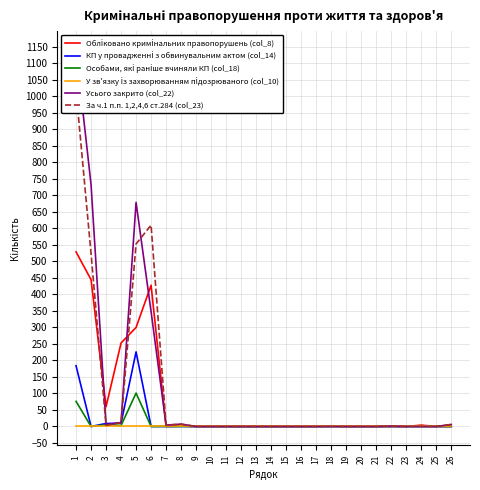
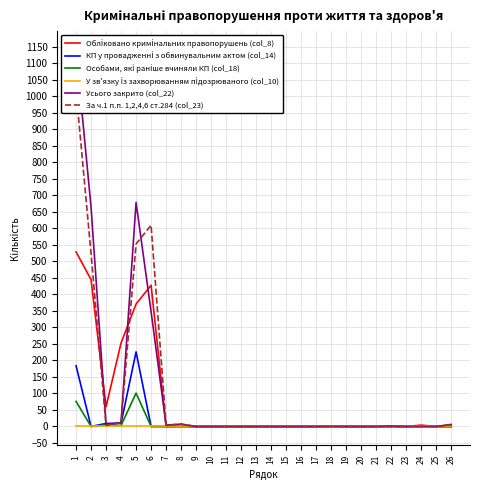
  {
    "Обліковано кримінальних правопорушень (col_8)": {
      "1": 530,
      "2": 450,
      "3": 60,
      "4": 250,
-     "5": 300,
+     "5": 370,
      "6": 430
    },
    "КП у провадженні з обвинувальним актом (col_14)": {
      "1": 180,
      "5": 230
    },
    "Особами, які раніше вчиняли КП (col_18)": {
      "1": 80,
      "5": 100
    },
    "У зв'язку із захворюванням підозрюваного (col_10)": {
      "1": 0,
      "5": 0
    },
    "Усього закрито (col_22)": {
-     "2": 730,
+     "2": 670,
      "5": 680,
      "6": 350
    },
    "За ч.1 п.п. 1,2,4,6 ст.284 (col_23)": {
      "2": 520,
      "5": 550,
      "6": 610
    }
  }
